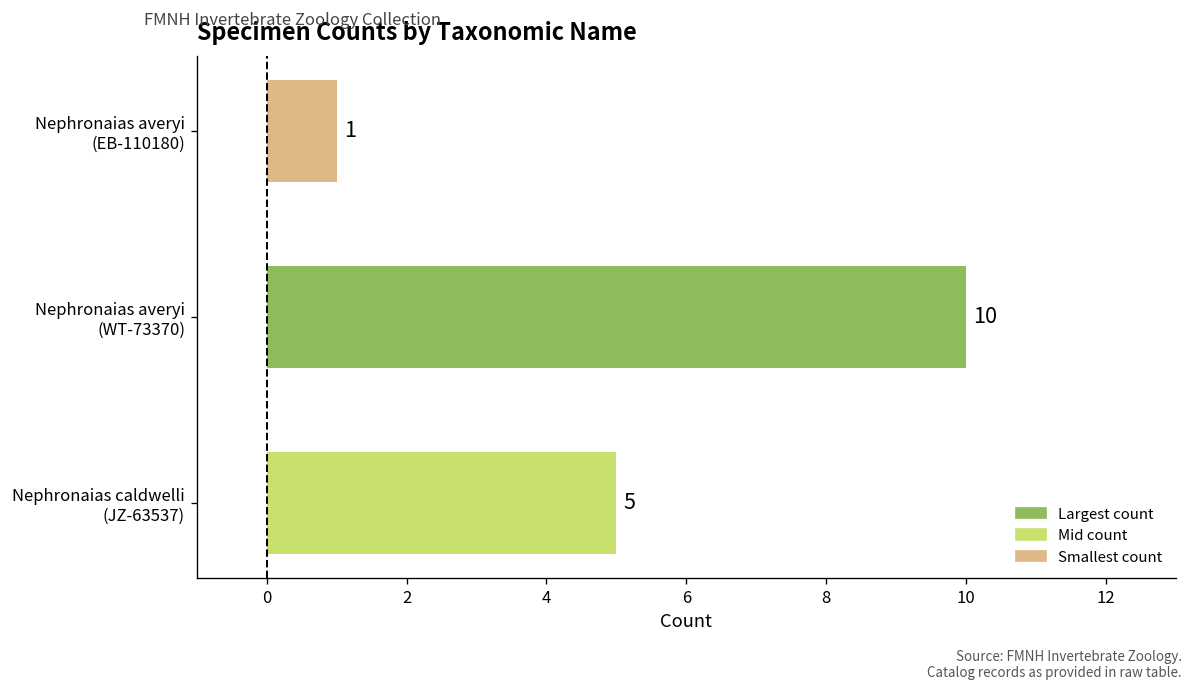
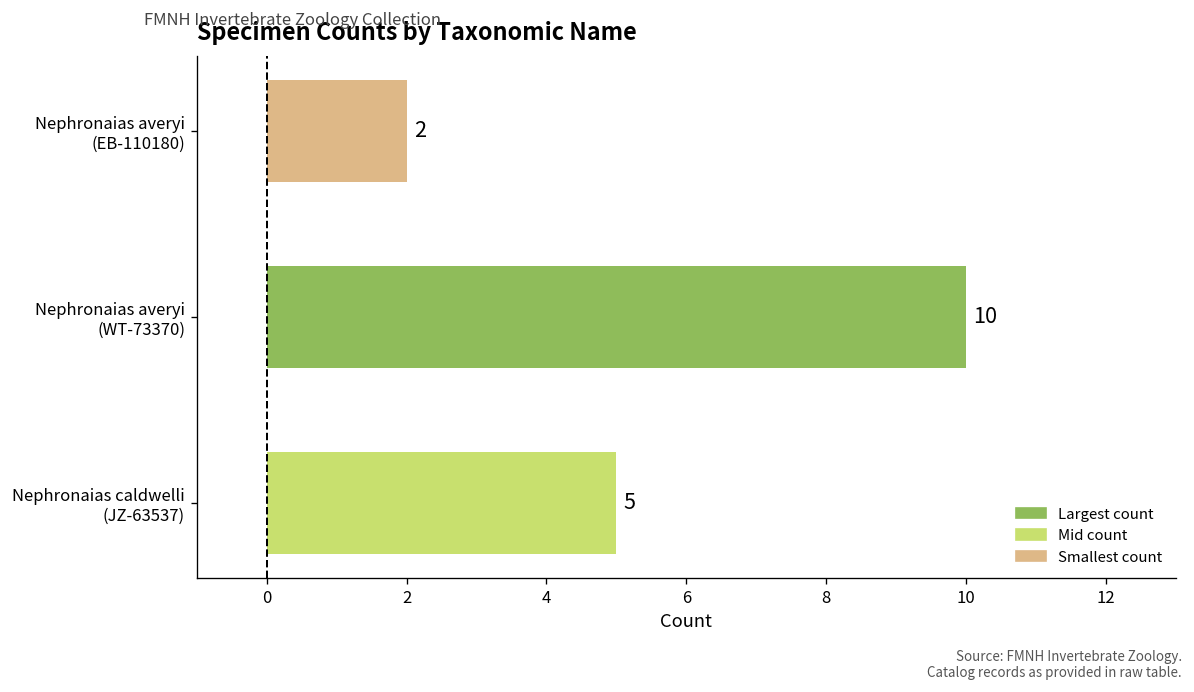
  {
-   "Nephronaias averyi (EB-110180)": 1,
+   "Nephronaias averyi (EB-110180)": 2,
    "Nephronaias averyi (WT-73370)": 10,
    "Nephronaias caldwelli (JZ-63537)": 5
  }
